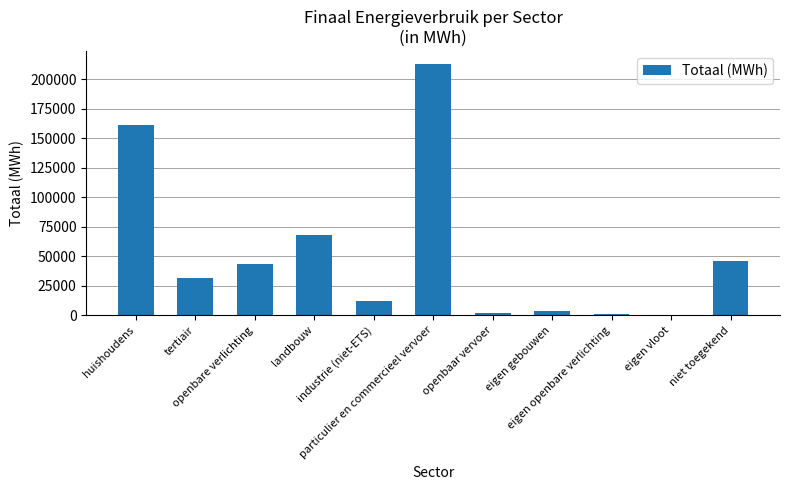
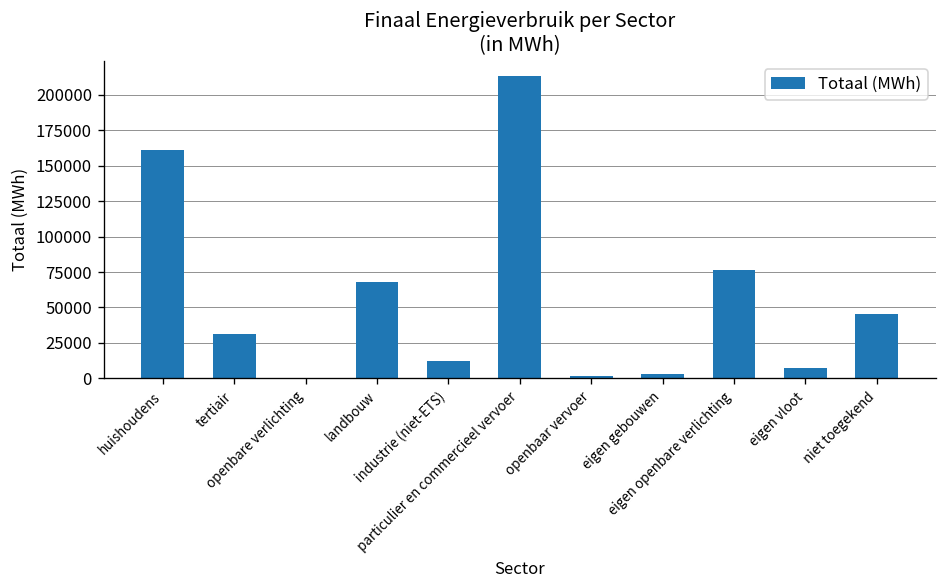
  {
    "huishoudens": 161000,
    "tertiair": 31000,
-   "openbare verlichting": 43000,
+   "openbare verlichting": 0,
    "landbouw": 68000,
    "industrie (niet-ETS)": 12000,
    "particulier en commercieel vervoer": 213000,
    "eigen gebouwen": 3000,
-   "eigen openbare verlichting": 1000,
-   "eigen vloot": 0,
+   "eigen openbare verlichting": 77000,
+   "eigen vloot": 7000,
    "niet toegekend": 46000
  }
